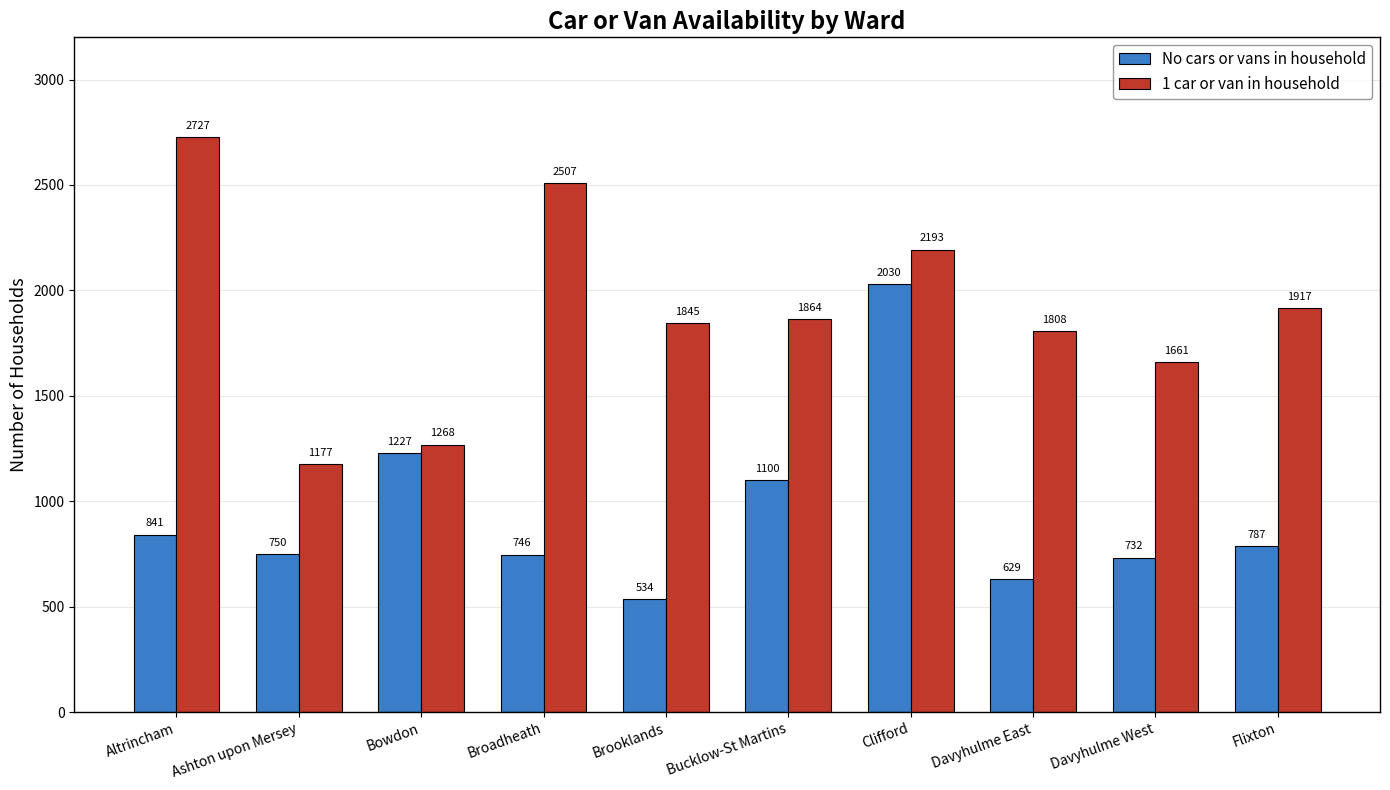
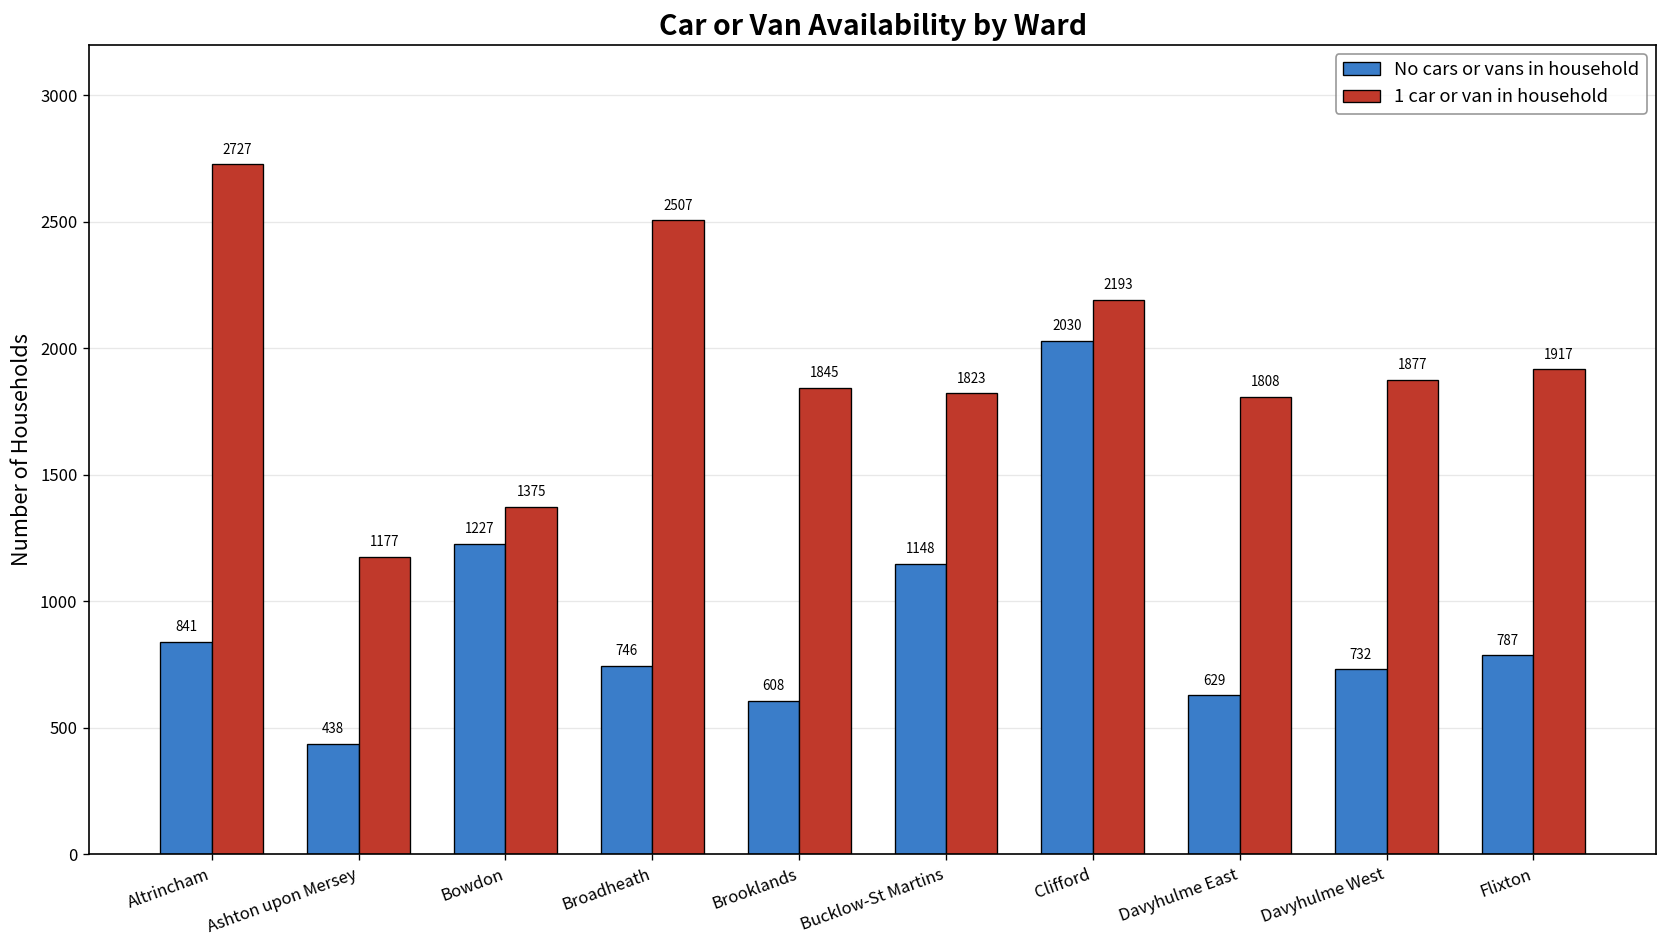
  {
    "No cars or vans in household": {
      "Altrincham": 841,
-     "Ashton upon Mersey": 750,
+     "Ashton upon Mersey": 438,
      "Bowdon": 1227,
      "Broadheath": 746,
-     "Brooklands": 534,
-     "Bucklow-St Martins": 1100,
+     "Brooklands": 608,
+     "Bucklow-St Martins": 1148,
      "Clifford": 2030,
      "Davyhulme East": 629,
      "Davyhulme West": 732,
      "Flixton": 787
    },
    "1 car or van in household": {
      "Altrincham": 2727,
      "Ashton upon Mersey": 1177,
-     "Bowdon": 1268,
+     "Bowdon": 1375,
      "Broadheath": 2507,
      "Brooklands": 1845,
-     "Bucklow-St Martins": 1864,
+     "Bucklow-St Martins": 1823,
      "Clifford": 2193,
      "Davyhulme East": 1808,
-     "Davyhulme West": 1661,
+     "Davyhulme West": 1877,
      "Flixton": 1917
    }
  }
